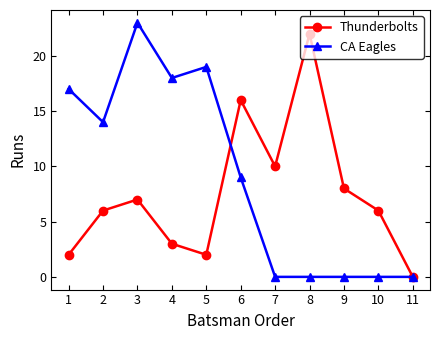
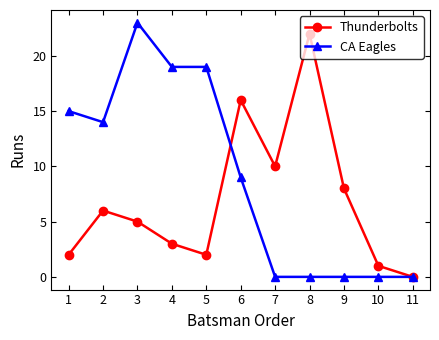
  {
    "Thunderbolts": {
      "1": 2,
      "2": 6,
-     "3": 7,
+     "3": 5,
      "4": 3,
      "5": 2,
      "6": 16,
      "7": 10,
      "9": 8,
-     "10": 6
+     "10": 1
    },
    "CA Eagles": {
-     "1": 17,
+     "1": 15,
      "2": 14,
      "3": 23,
-     "4": 18,
+     "4": 19,
      "5": 19,
      "6": 9,
      "7": 0,
      "8": 0,
      "9": 0,
      "10": 0
    }
  }
